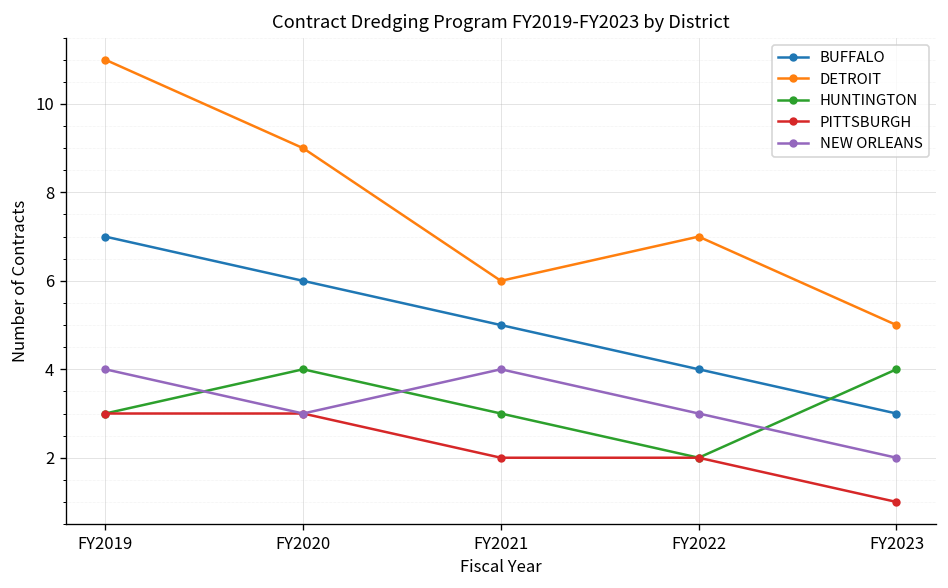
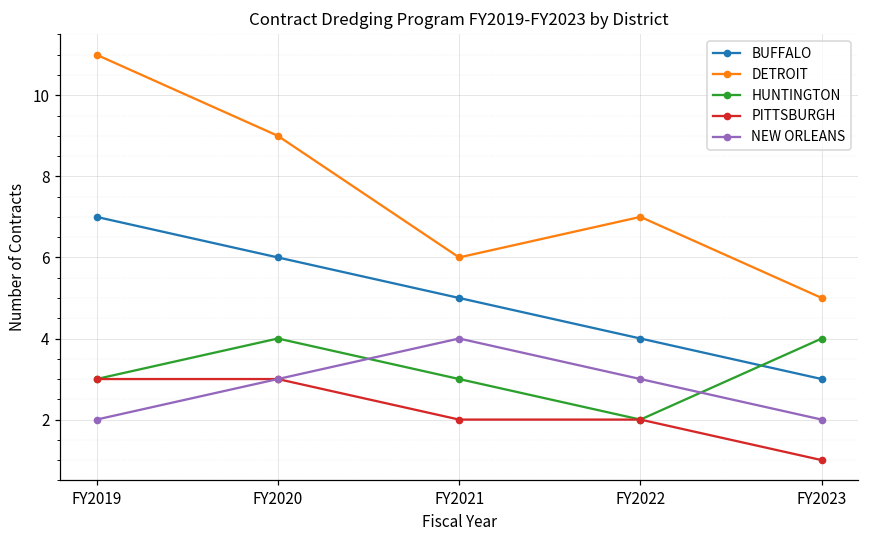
  {
    "BUFFALO": {
      "FY2019": 7,
      "FY2020": 6,
      "FY2021": 5,
      "FY2022": 4,
      "FY2023": 3
    },
    "DETROIT": {
      "FY2019": 11,
      "FY2020": 9,
      "FY2021": 6,
      "FY2022": 7,
      "FY2023": 5
    },
    "HUNTINGTON": {
      "FY2020": 4,
      "FY2021": 3,
      "FY2023": 4
    },
    "PITTSBURGH": {
      "FY2021": 2,
      "FY2023": 1
    },
    "NEW ORLEANS": {
-     "FY2019": 4,
+     "FY2019": 2,
      "FY2021": 4,
      "FY2022": 3,
      "FY2023": 2
    }
  }
